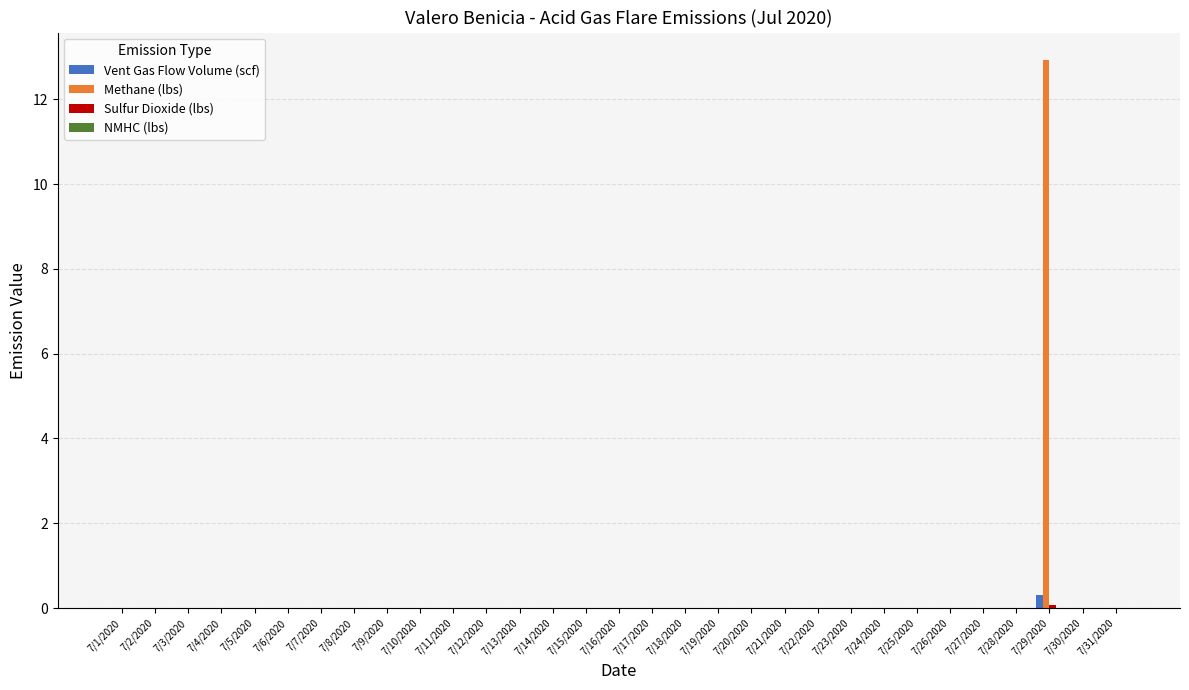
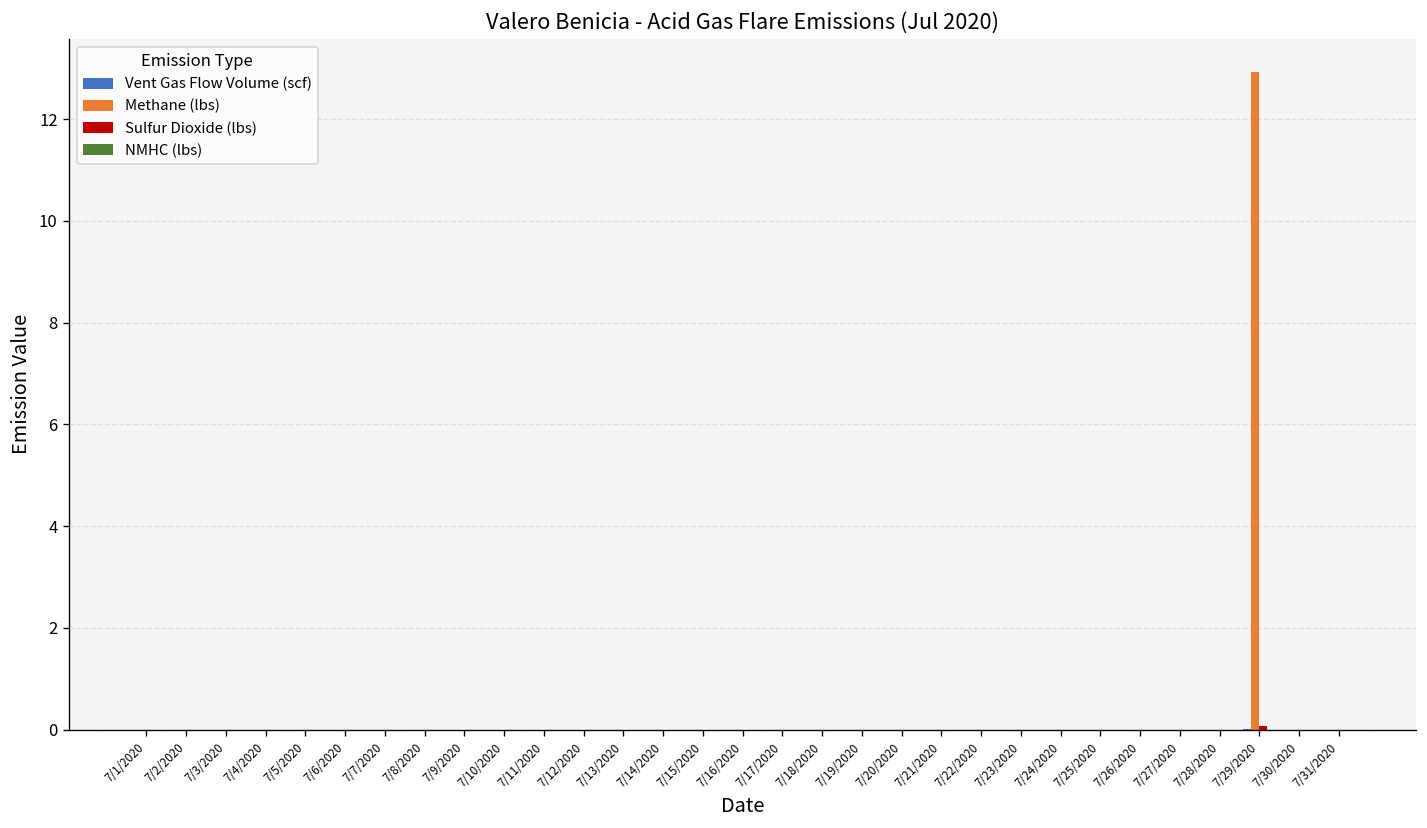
  {
    "Vent Gas Flow Volume (scf)": {
      "7/1/2020": 0.0,
      "7/2/2020": 0.0,
      "7/3/2020": 0.0,
      "7/4/2020": 0.0,
      "7/5/2020": 0.0,
      "7/6/2020": 0.0,
      "7/7/2020": 0.0,
      "7/8/2020": 0.0,
      "7/9/2020": 0.0,
      "7/10/2020": 0.0,
      "7/11/2020": 0.0,
      "7/12/2020": 0.0,
      "7/13/2020": 0.0,
      "7/14/2020": 0.0,
      "7/15/2020": 0.0,
      "7/16/2020": 0.0,
      "7/17/2020": 0.0,
      "7/18/2020": 0.0,
      "7/19/2020": 0.0,
      "7/20/2020": 0.0,
      "7/21/2020": 0.0,
      "7/22/2020": 0.0,
      "7/23/2020": 0.0,
      "7/24/2020": 0.0,
      "7/25/2020": 0.0,
      "7/26/2020": 0.0,
      "7/27/2020": 0.0,
      "7/28/2020": 0.0,
-     "7/29/2020": 0.3,
+     "7/29/2020": 0.0,
      "7/30/2020": 0.0,
      "7/31/2020": 0.0
    },
    "Methane (lbs)": {
      "7/1/2020": 0.0,
      "7/2/2020": 0.0,
      "7/3/2020": 0.0,
      "7/4/2020": 0.0,
      "7/5/2020": 0.0,
      "7/6/2020": 0.0,
      "7/7/2020": 0.0,
      "7/8/2020": 0.0,
      "7/9/2020": 0.0,
      "7/10/2020": 0.0,
      "7/11/2020": 0.0,
      "7/12/2020": 0.0,
      "7/13/2020": 0.0,
      "7/14/2020": 0.0,
      "7/15/2020": 0.0,
      "7/16/2020": 0.0,
      "7/17/2020": 0.0,
      "7/18/2020": 0.0,
      "7/19/2020": 0.0,
      "7/20/2020": 0.0,
      "7/21/2020": 0.0,
      "7/22/2020": 0.0,
      "7/23/2020": 0.0,
      "7/24/2020": 0.0,
      "7/25/2020": 0.0,
      "7/26/2020": 0.0,
      "7/27/2020": 0.0,
      "7/28/2020": 0.0,
      "7/29/2020": 12.9,
      "7/30/2020": 0.0,
      "7/31/2020": 0.0
    },
    "Sulfur Dioxide (lbs)": {
      "7/1/2020": 0.0,
      "7/2/2020": 0.0,
      "7/3/2020": 0.0,
      "7/4/2020": 0.0,
      "7/5/2020": 0.0,
      "7/6/2020": 0.0,
      "7/7/2020": 0.0,
      "7/8/2020": 0.0,
      "7/9/2020": 0.0,
      "7/10/2020": 0.0,
      "7/11/2020": 0.0,
      "7/12/2020": 0.0,
      "7/13/2020": 0.0,
      "7/14/2020": 0.0,
      "7/15/2020": 0.0,
      "7/16/2020": 0.0,
      "7/17/2020": 0.0,
      "7/18/2020": 0.0,
      "7/19/2020": 0.0,
      "7/20/2020": 0.0,
      "7/21/2020": 0.0,
      "7/22/2020": 0.0,
      "7/23/2020": 0.0,
      "7/24/2020": 0.0,
      "7/25/2020": 0.0,
      "7/26/2020": 0.0,
      "7/27/2020": 0.0,
      "7/28/2020": 0.0,
      "7/29/2020": 0.1,
      "7/30/2020": 0.0,
      "7/31/2020": 0.0
    },
    "NMHC (lbs)": {
      "7/1/2020": 0.0,
      "7/2/2020": 0.0,
      "7/3/2020": 0.0,
      "7/4/2020": 0.0,
      "7/5/2020": 0.0,
      "7/6/2020": 0.0,
      "7/7/2020": 0.0,
      "7/8/2020": 0.0,
      "7/9/2020": 0.0,
      "7/10/2020": 0.0,
      "7/11/2020": 0.0,
      "7/12/2020": 0.0,
      "7/13/2020": 0.0,
      "7/14/2020": 0.0,
      "7/15/2020": 0.0,
      "7/16/2020": 0.0,
      "7/17/2020": 0.0,
      "7/18/2020": 0.0,
      "7/19/2020": 0.0,
      "7/20/2020": 0.0,
      "7/21/2020": 0.0,
      "7/22/2020": 0.0,
      "7/23/2020": 0.0,
      "7/24/2020": 0.0,
      "7/25/2020": 0.0,
      "7/26/2020": 0.0,
      "7/27/2020": 0.0,
      "7/28/2020": 0.0,
      "7/29/2020": 0.0,
      "7/30/2020": 0.0,
      "7/31/2020": 0.0
    }
  }
